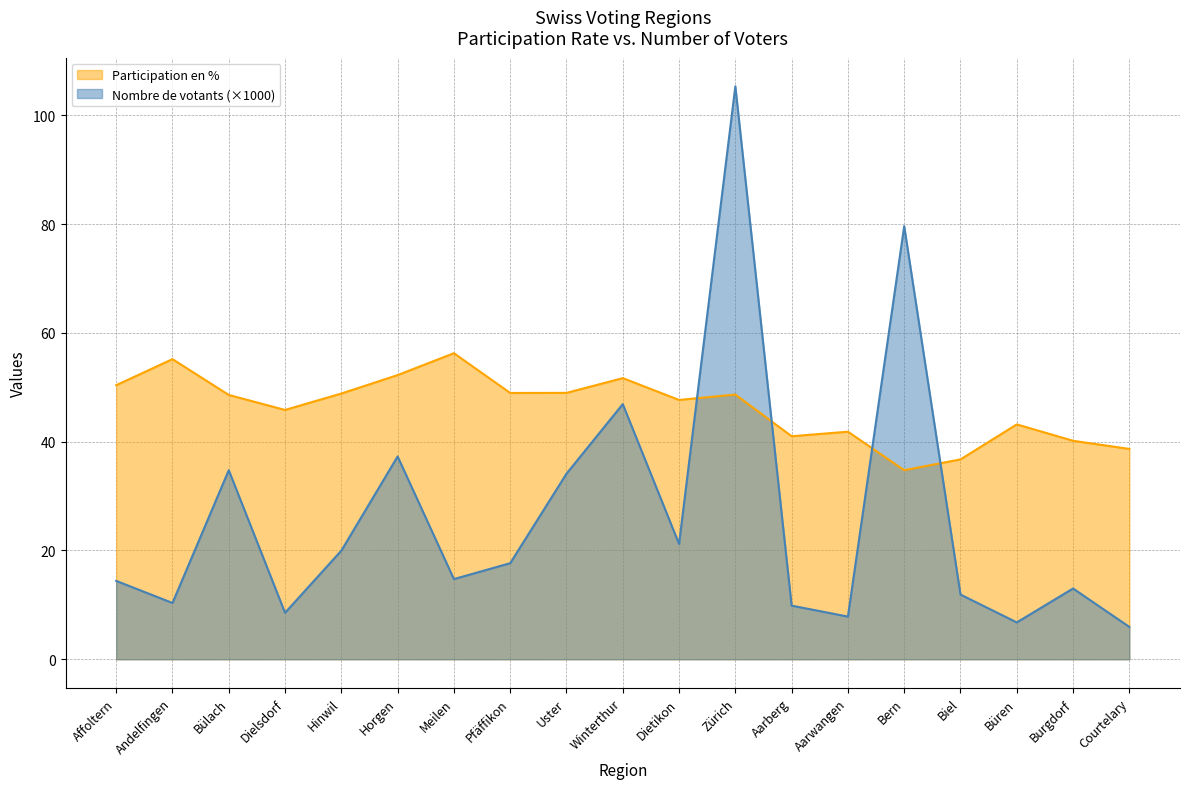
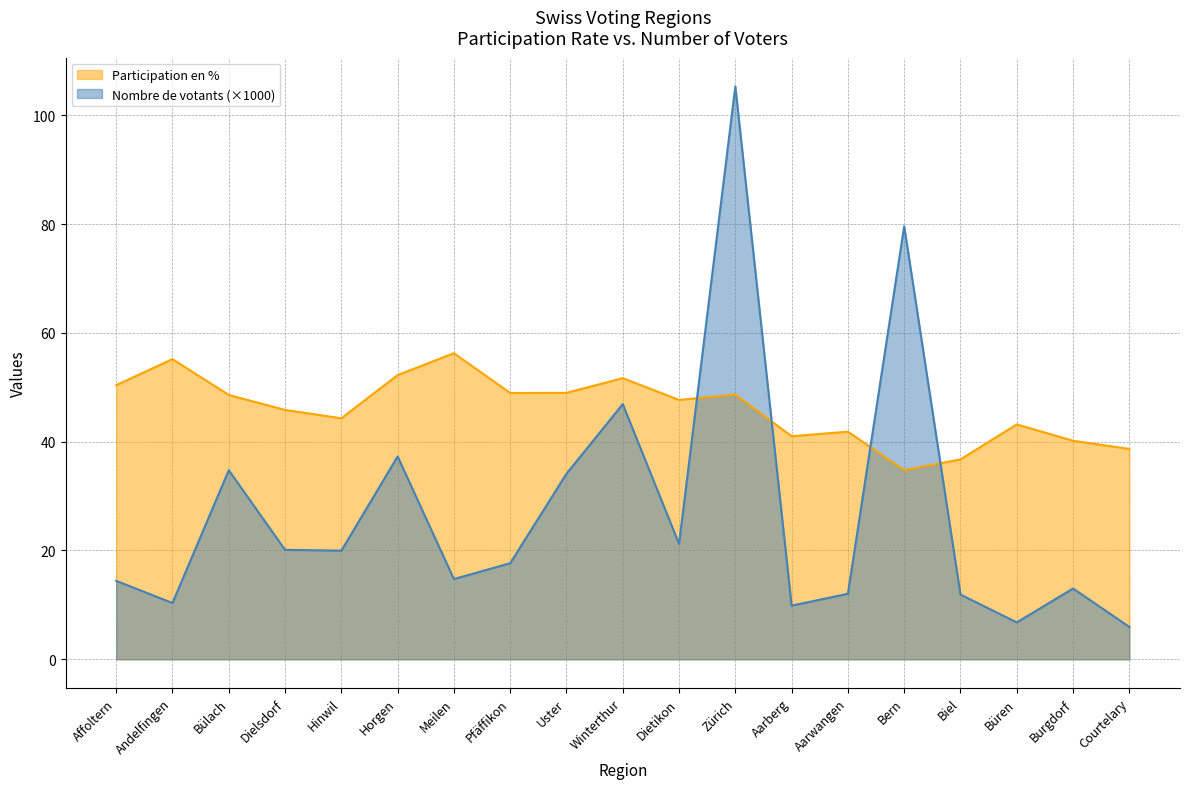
  {
    "Participation en %": {
      "Affoltern": 50,
      "Andelfingen": 55,
      "Bülach": 49,
      "Dielsdorf": 46,
-     "Hinwil": 49,
+     "Hinwil": 44,
      "Horgen": 52,
      "Meilen": 56,
      "Pfäffikon": 49,
      "Uster": 49,
      "Winterthur": 52,
      "Dietikon": 48,
      "Zürich": 49,
      "Aarberg": 41,
      "Aarwangen": 42,
      "Bern": 35,
      "Biel": 37,
      "Büren": 43,
      "Burgdorf": 40,
      "Courtelary": 39
    },
    "Nombre de votants (×1000)": {
      "Affoltern": 14,
      "Andelfingen": 10,
      "Bülach": 35,
-     "Dielsdorf": 9,
+     "Dielsdorf": 20,
      "Hinwil": 20,
      "Horgen": 37,
      "Meilen": 15,
      "Pfäffikon": 18,
      "Uster": 34,
      "Winterthur": 47,
      "Dietikon": 21,
      "Zürich": 105,
      "Aarberg": 10,
-     "Aarwangen": 8,
+     "Aarwangen": 12,
      "Bern": 80,
      "Biel": 12,
      "Büren": 7,
      "Burgdorf": 13,
      "Courtelary": 6
    }
  }
